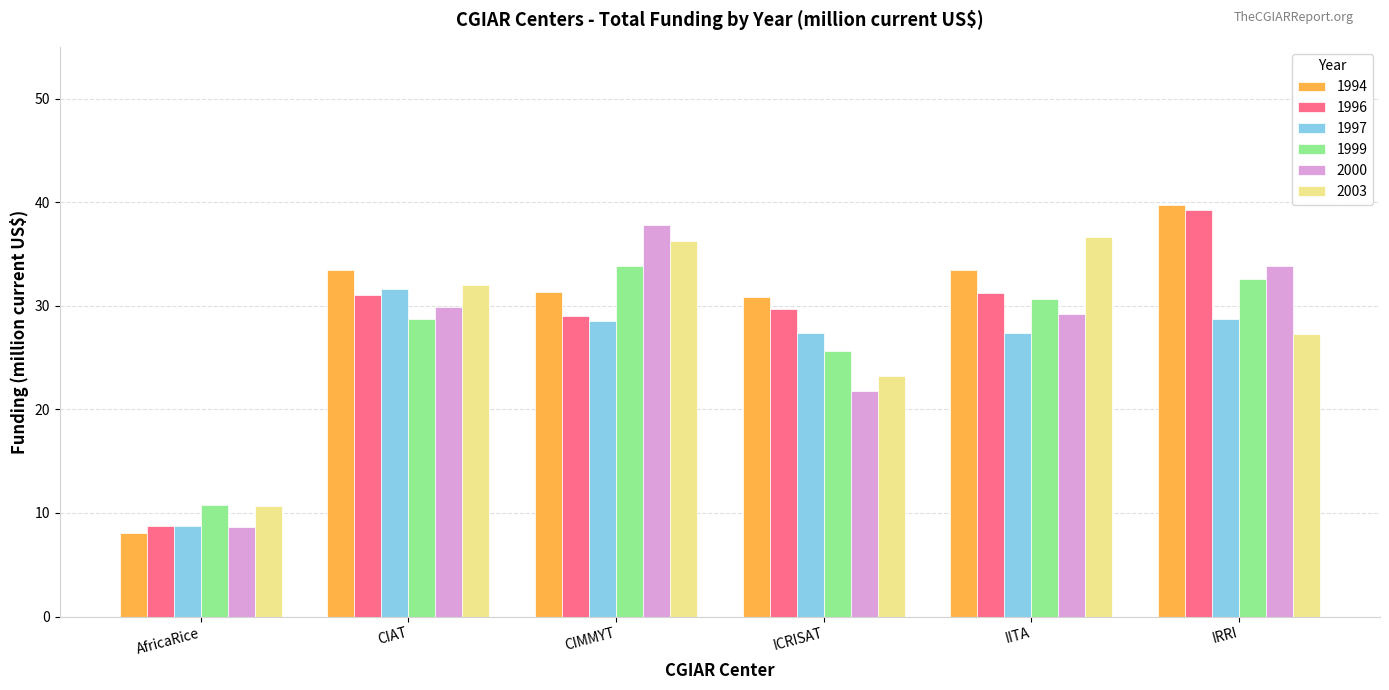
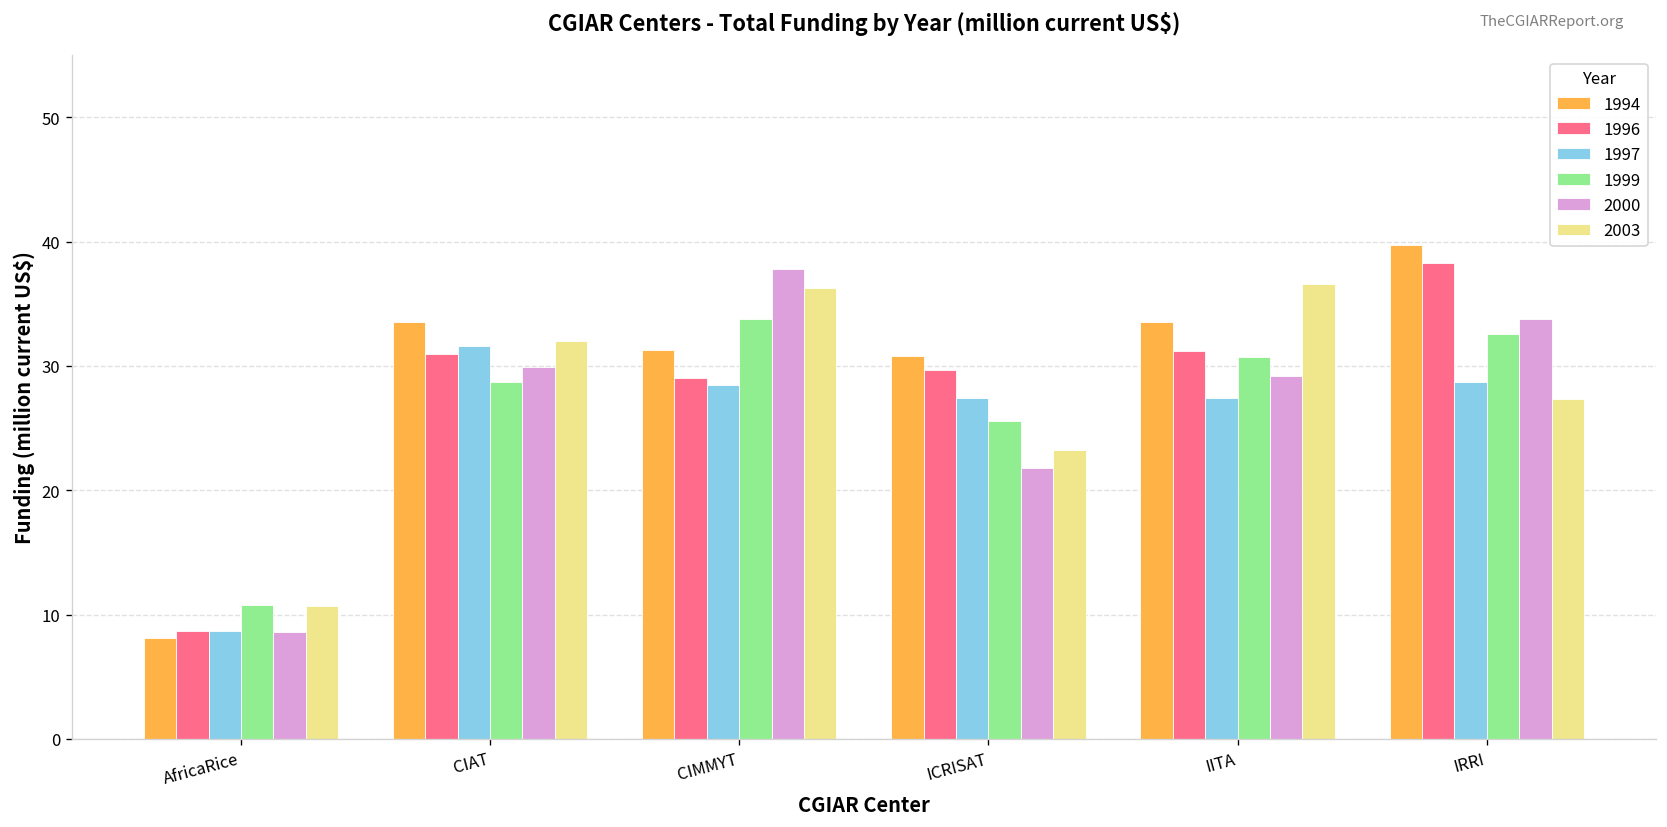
  {
    "1994": {
      "AfricaRice": 8.1,
      "CIAT": 33.5,
      "CIMMYT": 31.3,
      "ICRISAT": 30.8,
      "IITA": 33.5,
      "IRRI": 39.7
    },
    "1996": {
      "AfricaRice": 8.7,
      "CIAT": 31.0,
      "CIMMYT": 29.0,
      "ICRISAT": 29.7,
      "IITA": 31.2,
-     "IRRI": 39.2
+     "IRRI": 38.3
    },
    "1997": {
      "AfricaRice": 8.7,
      "CIAT": 31.6,
      "CIMMYT": 28.5,
      "ICRISAT": 27.4,
      "IITA": 27.4,
      "IRRI": 28.7
    },
    "1999": {
      "AfricaRice": 10.8,
      "CIAT": 28.7,
      "CIMMYT": 33.8,
      "ICRISAT": 25.6,
      "IITA": 30.7,
      "IRRI": 32.6
    },
    "2000": {
      "AfricaRice": 8.6,
      "CIAT": 29.9,
      "CIMMYT": 37.8,
      "ICRISAT": 21.8,
      "IITA": 29.2,
      "IRRI": 33.8
    },
    "2003": {
      "AfricaRice": 10.7,
      "CIAT": 32.0,
      "CIMMYT": 36.3,
      "ICRISAT": 23.2,
      "IITA": 36.6,
      "IRRI": 27.3
    }
  }
